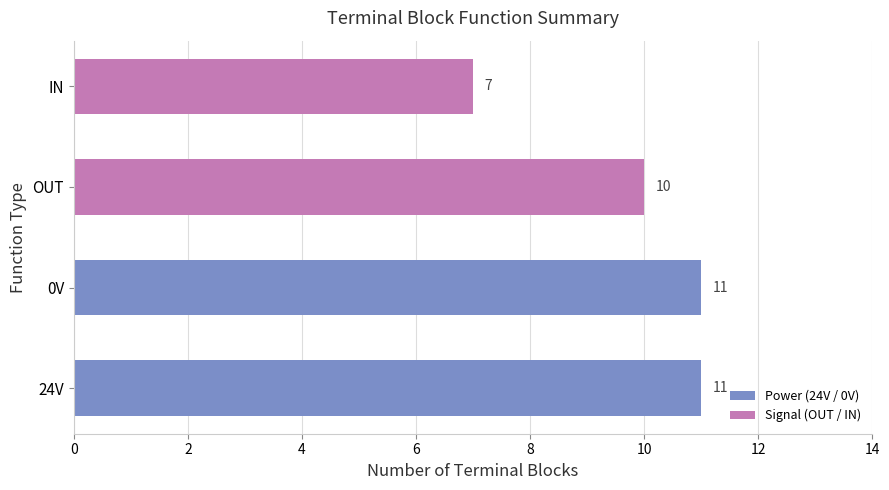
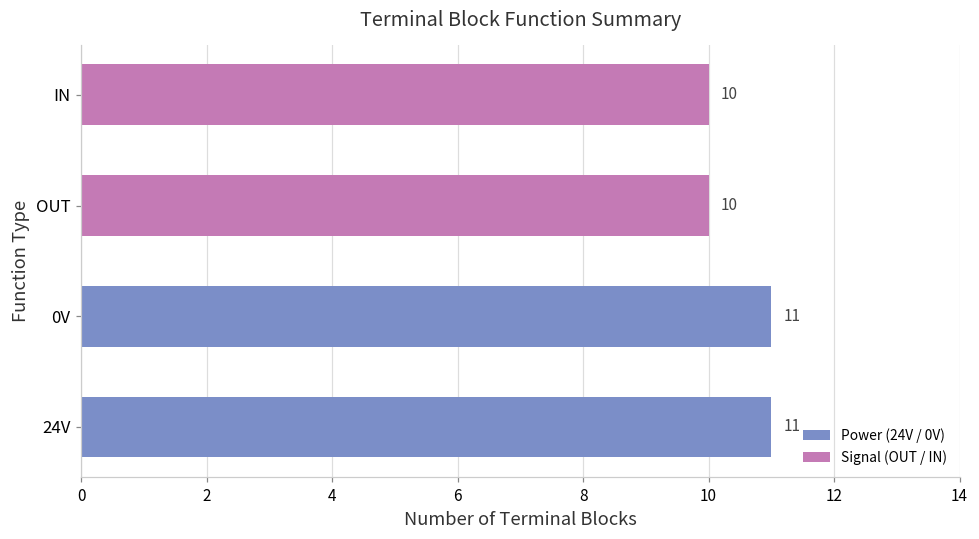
  {
-   "IN": 7,
+   "IN": 10,
    "OUT": 10,
    "0V": 11,
    "24V": 11
  }
